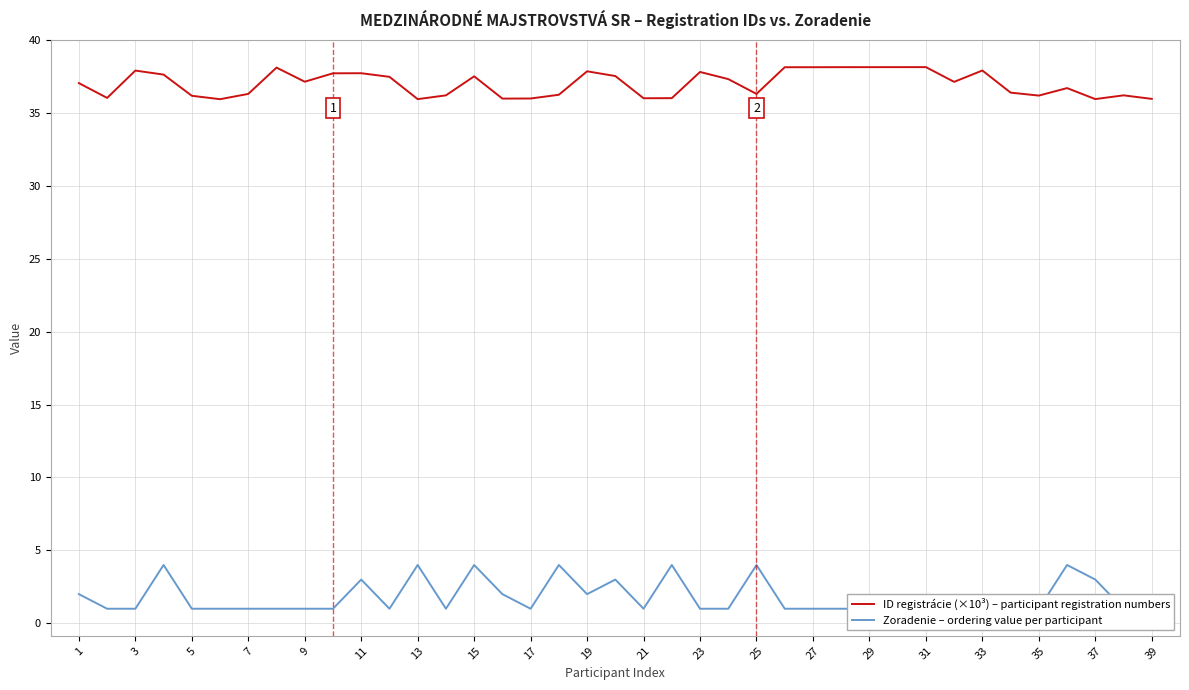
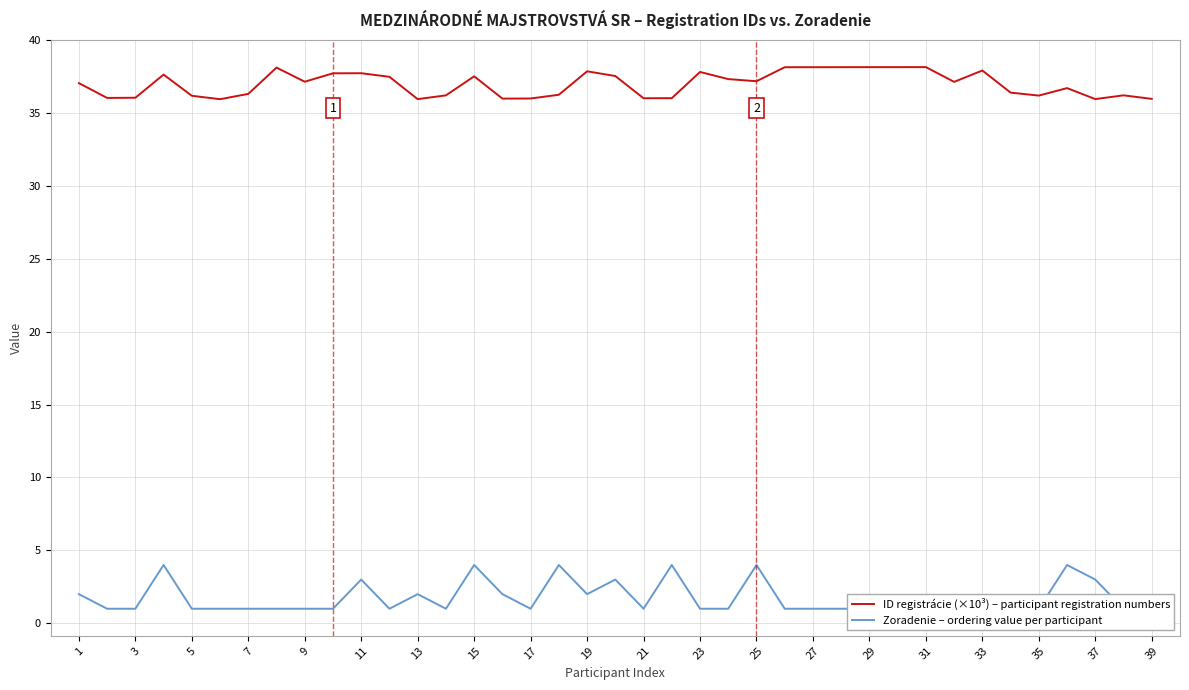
  {
    "ID registrácie (×10³) – participant registration numbers": {
      "1": 37.0,
-     "3": 37.9,
+     "3": 36.0,
      "5": 36.2,
      "7": 36.3,
      "9": 37.1,
      "11": 37.7,
      "13": 35.9,
      "15": 37.5,
      "17": 36.0,
      "19": 37.9,
      "21": 36.0,
      "23": 37.8,
-     "25": 36.3,
+     "25": 37.2,
      "27": 38.1,
      "29": 38.1,
      "31": 38.1,
      "33": 37.9,
      "35": 36.2,
      "37": 36.0,
      "39": 36.0
    },
    "Zoradenie – ordering value per participant": {
      "1": 2,
      "3": 1,
      "5": 1,
      "7": 1,
      "9": 1,
      "11": 3,
-     "13": 4,
+     "13": 2,
      "15": 4,
      "17": 1,
      "19": 2,
      "21": 1,
      "23": 1,
      "25": 4,
      "27": 1,
      "37": 3
    }
  }
